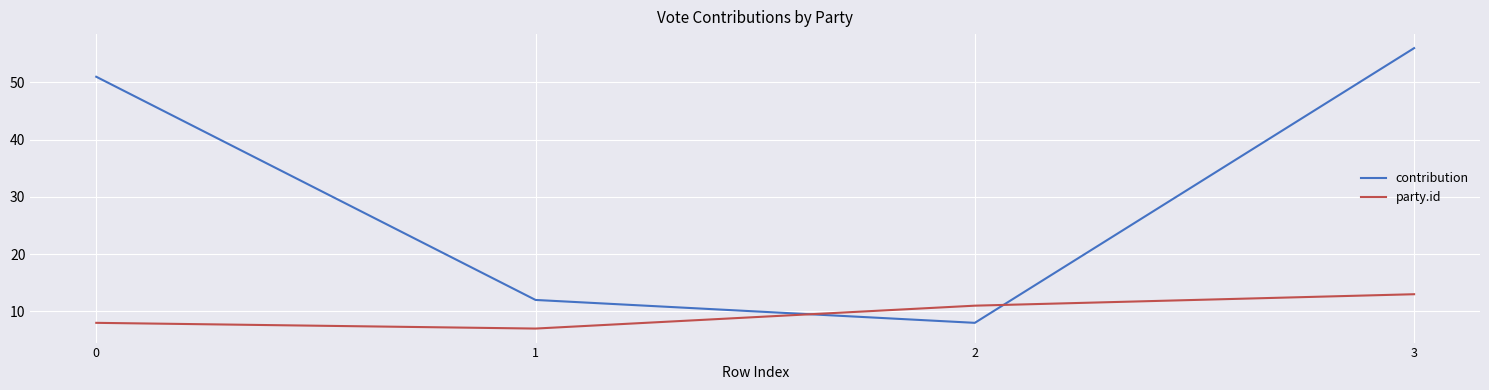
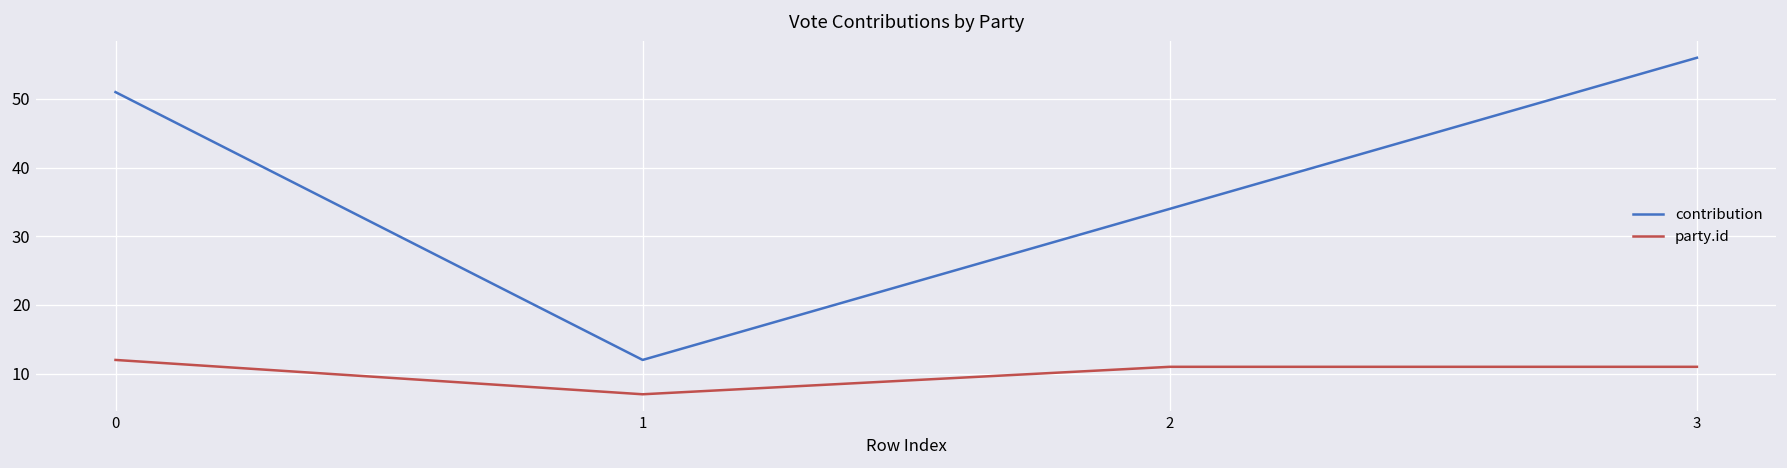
  {
    "contribution": {
      "0": 51,
      "1": 12,
-     "2": 8,
+     "2": 34,
      "3": 56
    },
    "party.id": {
-     "0": 8,
+     "0": 12,
      "1": 7,
      "2": 11,
-     "3": 13
+     "3": 11
    }
  }
